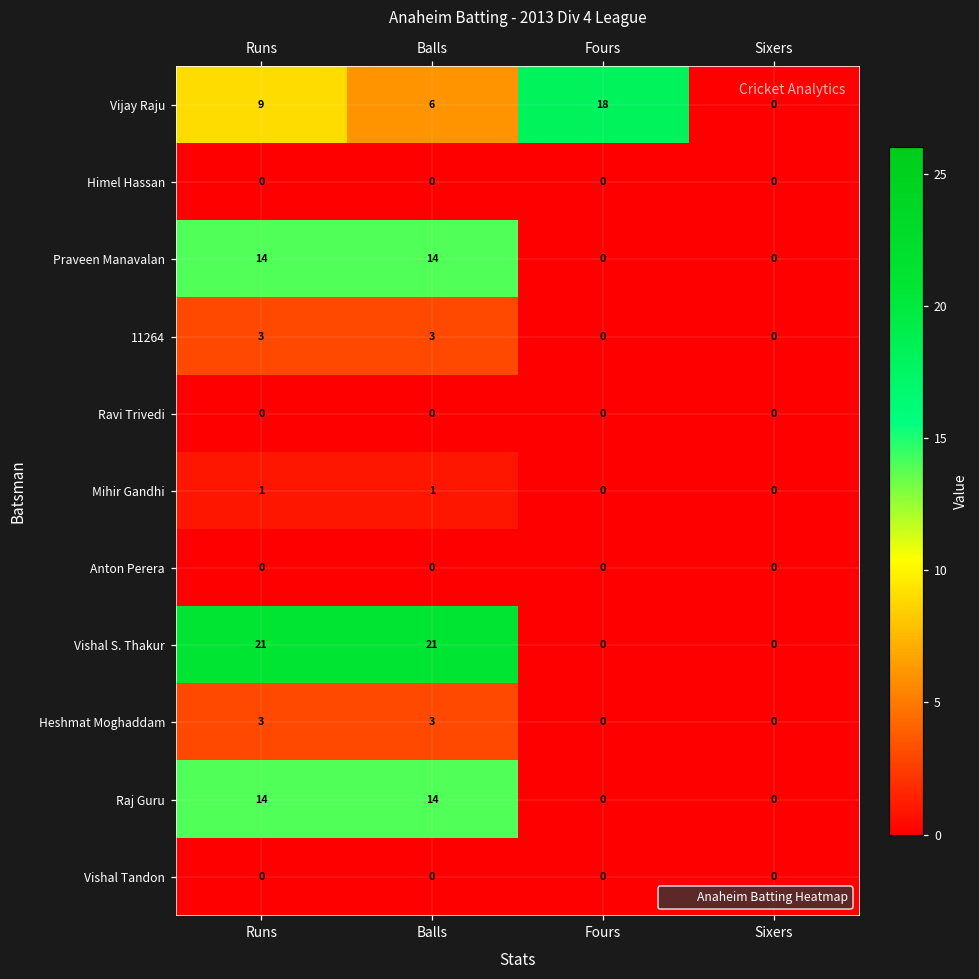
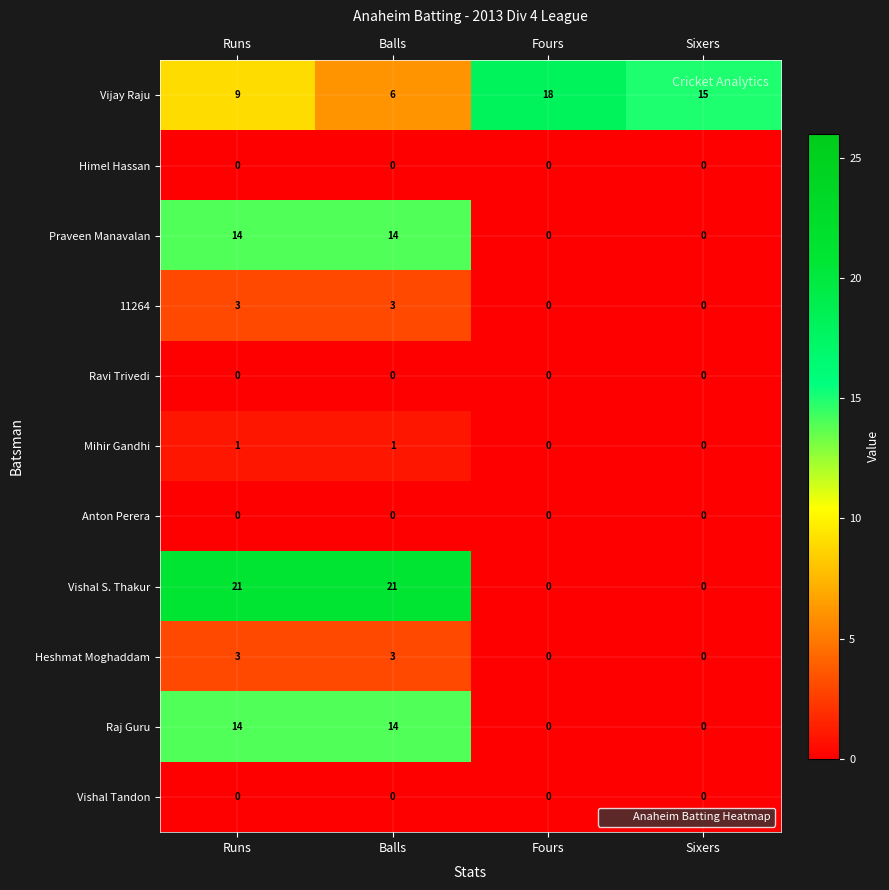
  {
    "Vijay Raju": {
      "Runs": 9,
      "Balls": 6,
      "Fours": 18,
-     "Sixers": 0
+     "Sixers": 15
    },
    "Himel Hassan": {
      "Runs": 0,
      "Balls": 0,
      "Fours": 0,
      "Sixers": 0
    },
    "Praveen Manavalan": {
      "Runs": 14,
      "Balls": 14,
      "Fours": 0,
      "Sixers": 0
    },
    "11264": {
      "Runs": 3,
      "Balls": 3,
      "Fours": 0,
      "Sixers": 0
    },
    "Ravi Trivedi": {
      "Runs": 0,
      "Balls": 0,
      "Fours": 0,
      "Sixers": 0
    },
    "Mihir Gandhi": {
      "Runs": 1,
      "Balls": 1,
      "Fours": 0,
      "Sixers": 0
    },
    "Anton Perera": {
      "Runs": 0,
      "Balls": 0,
      "Fours": 0,
      "Sixers": 0
    },
    "Vishal S. Thakur": {
      "Runs": 21,
      "Balls": 21,
      "Fours": 0,
      "Sixers": 0
    },
    "Heshmat Moghaddam": {
      "Runs": 3,
      "Balls": 3,
      "Fours": 0,
      "Sixers": 0
    },
    "Raj Guru": {
      "Runs": 14,
      "Balls": 14,
      "Fours": 0,
      "Sixers": 0
    },
    "Vishal Tandon": {
      "Runs": 0,
      "Balls": 0,
      "Fours": 0,
      "Sixers": 0
    }
  }
